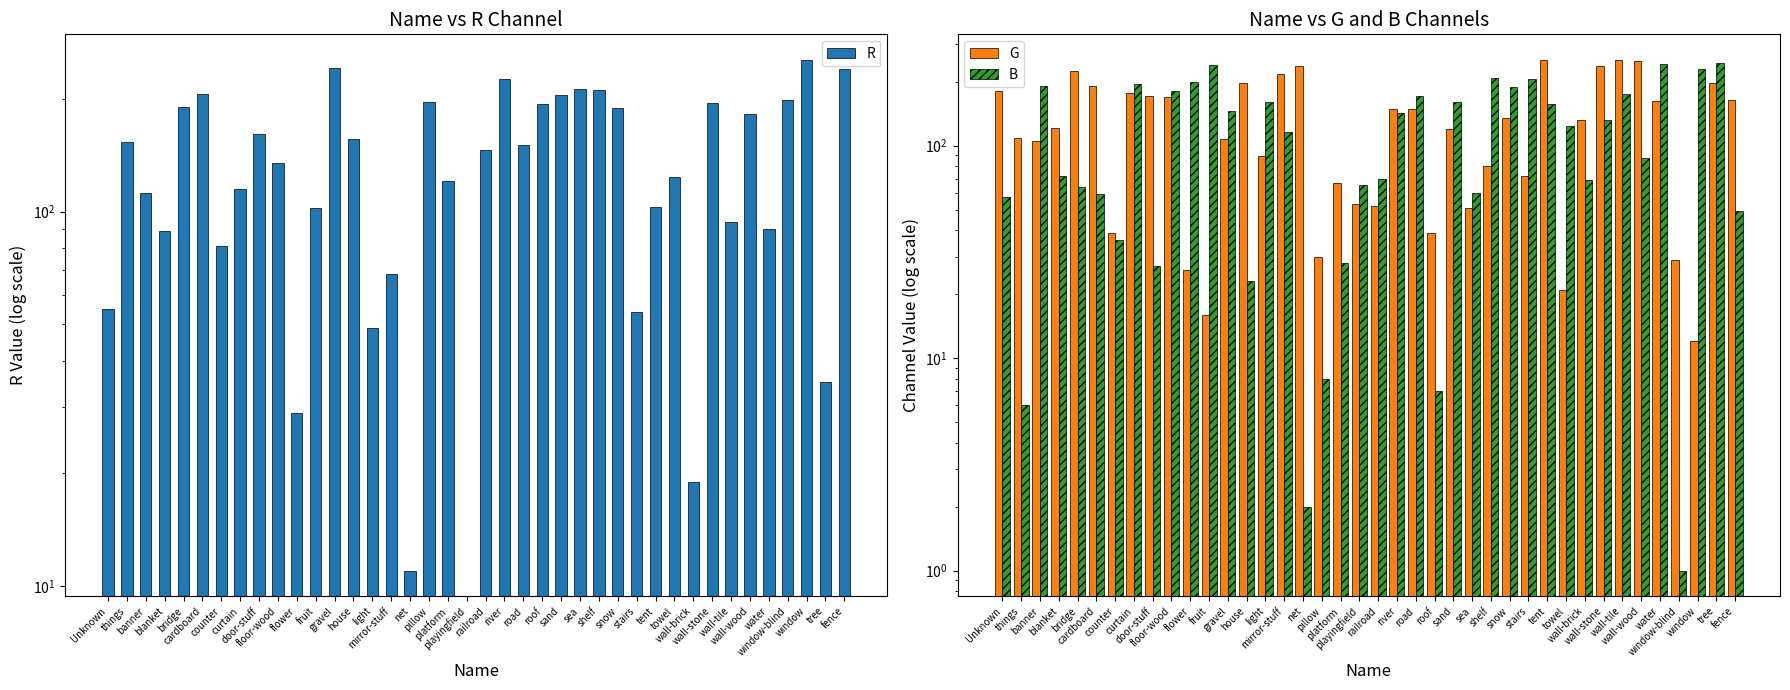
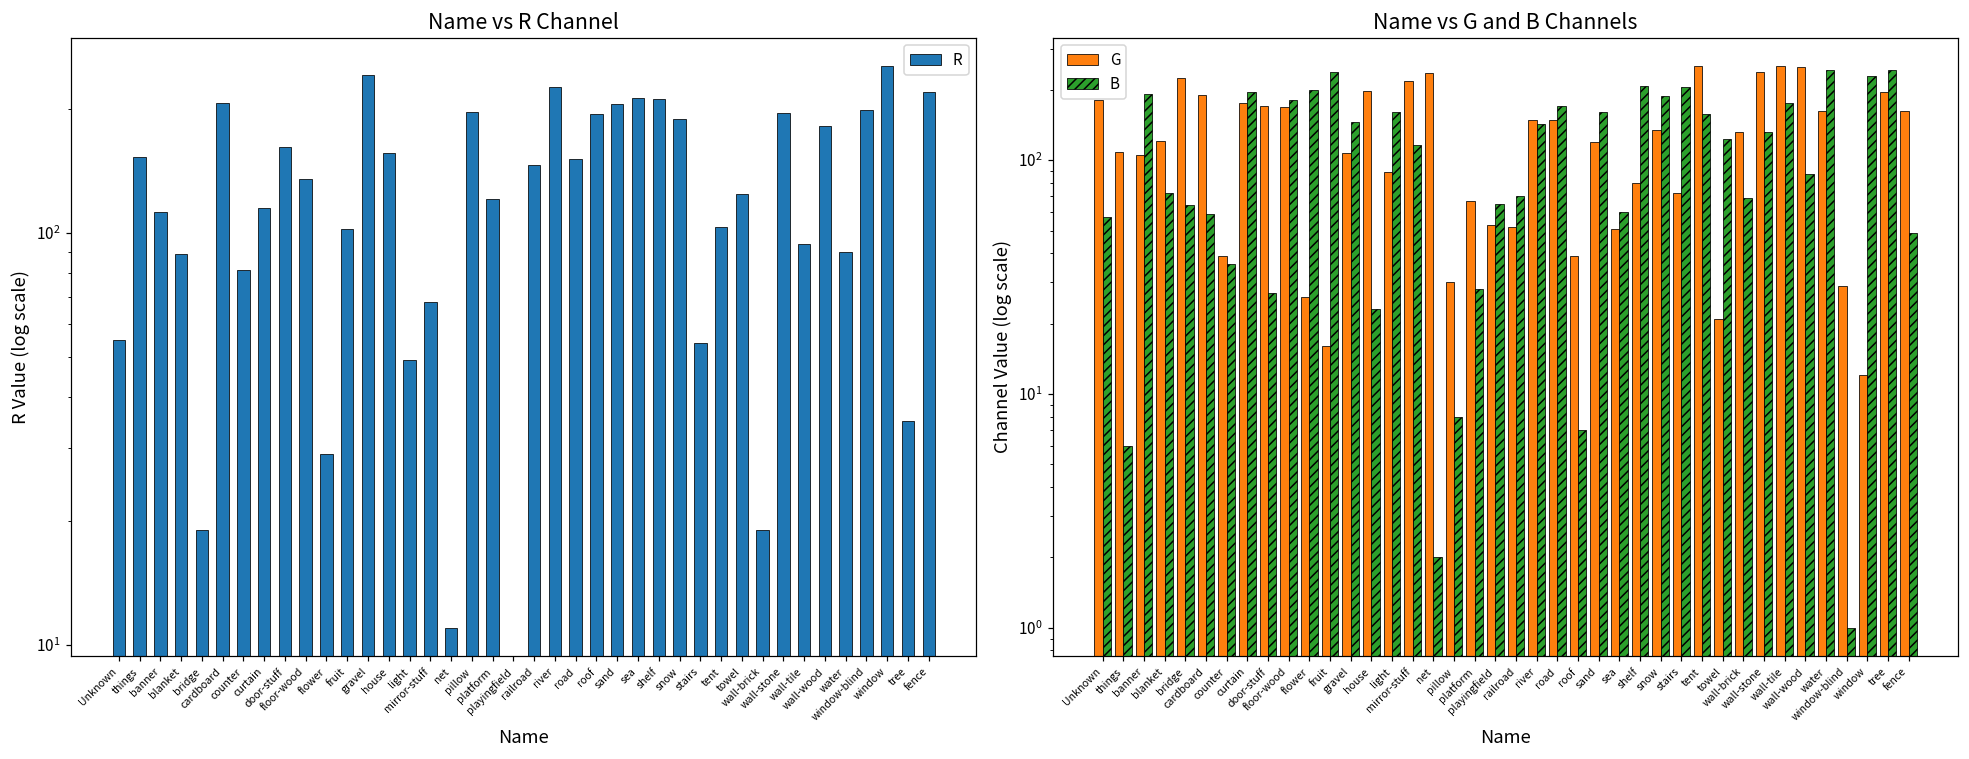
  {
    "Name vs R Channel": {
      "Unknown": 55,
      "things": 153,
      "banner": 112,
      "blanket": 89,
-     "bridge": 190,
+     "bridge": 19,
      "cardboard": 210,
      "counter": 81,
      "curtain": 115,
      "door-stuff": 161,
      "floor-wood": 135,
      "flower": 29,
      "fruit": 102,
      "gravel": 240,
      "house": 156,
      "light": 49,
      "mirror-stuff": 68,
      "net": 11,
      "pillow": 200,
      "platform": 121,
      "railroad": 146,
      "river": 230,
      "road": 151,
      "roof": 190,
      "sand": 210,
      "sea": 210,
      "shelf": 210,
      "snow": 190,
      "stairs": 54,
      "tent": 103,
      "towel": 124,
      "wall-brick": 19,
      "wall-stone": 200,
      "wall-tile": 94,
      "wall-wood": 180,
      "water": 90,
      "window-blind": 200,
      "window": 250,
      "tree": 35,
-     "fence": 240
+     "fence": 220
    },
    "Name vs G and B Channels": {
      "G": {
        "Unknown": 180,
        "things": 110,
        "banner": 110,
        "blanket": 120,
        "bridge": 230,
        "cardboard": 190,
        "counter": 39,
        "curtain": 180,
        "door-stuff": 170,
        "floor-wood": 170,
        "flower": 26,
        "fruit": 16,
        "gravel": 110,
        "house": 200,
        "light": 89,
        "mirror-stuff": 220,
        "net": 240,
        "pillow": 30,
        "platform": 67,
        "playingfield": 53,
        "railroad": 52,
        "river": 150,
        "road": 150,
        "roof": 39,
        "sand": 120,
        "sea": 51,
        "shelf": 80,
        "snow": 140,
        "stairs": 72,
        "tent": 250,
        "towel": 21,
        "wall-brick": 130,
        "wall-stone": 240,
        "wall-tile": 250,
        "wall-wood": 250,
        "water": 160,
        "window-blind": 29,
        "window": 12,
        "tree": 200,
        "fence": 160
      },
      "B": {
        "Unknown": 57,
        "things": 6.0,
        "banner": 190,
        "blanket": 72,
        "bridge": 64,
        "cardboard": 59,
        "counter": 36,
        "curtain": 200,
        "door-stuff": 27,
        "floor-wood": 180,
        "flower": 200,
        "fruit": 240,
        "gravel": 150,
        "house": 23,
        "light": 160,
        "mirror-stuff": 120,
        "net": 2.0,
        "pillow": 8.0,
        "platform": 28,
        "playingfield": 65,
        "railroad": 70,
        "river": 140,
        "road": 170,
        "roof": 7.0,
        "sand": 160,
        "sea": 60,
        "shelf": 210,
        "snow": 190,
        "stairs": 210,
        "tent": 160,
        "towel": 120,
        "wall-brick": 69,
        "wall-stone": 130,
        "wall-tile": 180,
        "wall-wood": 87,
        "water": 240,
        "window-blind": 1.0,
        "window": 230,
        "tree": 240,
        "fence": 49
      }
    }
  }
